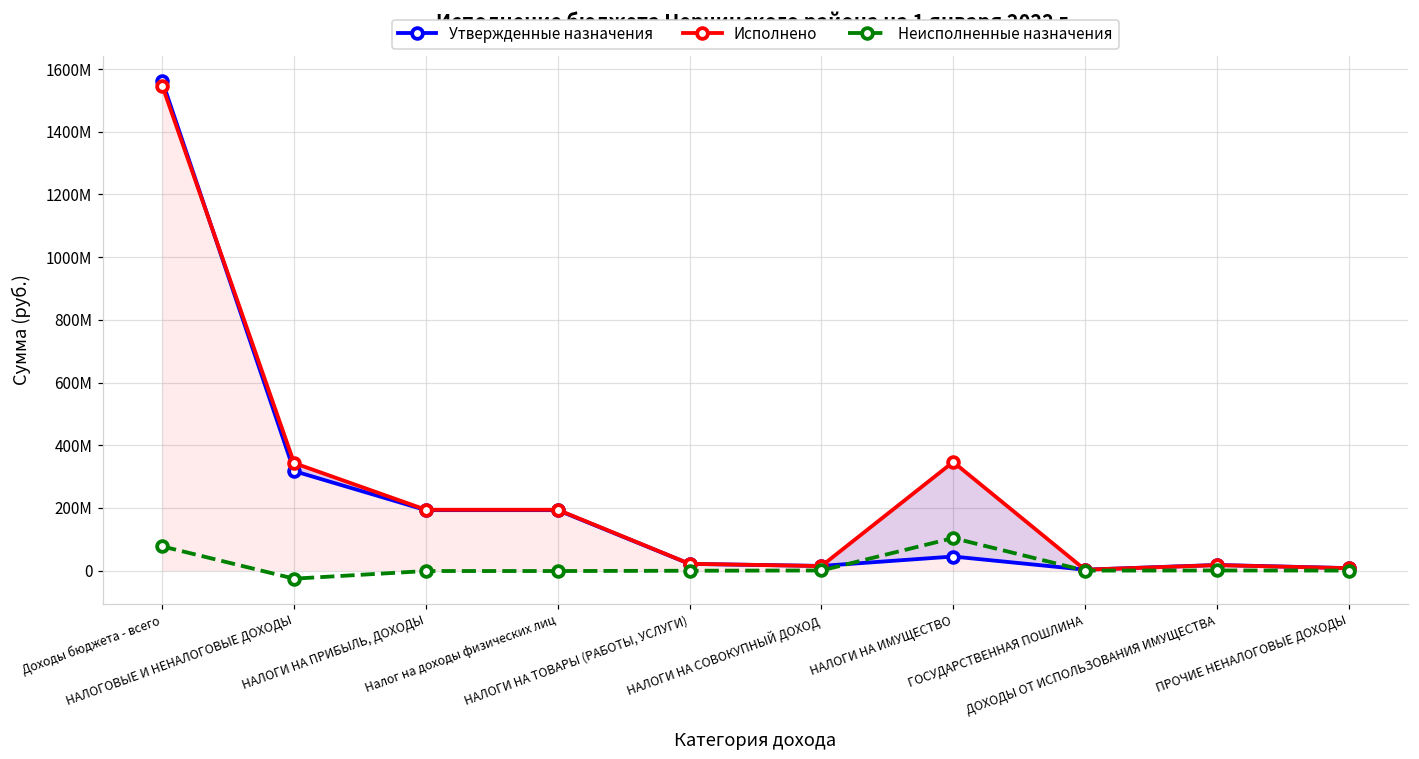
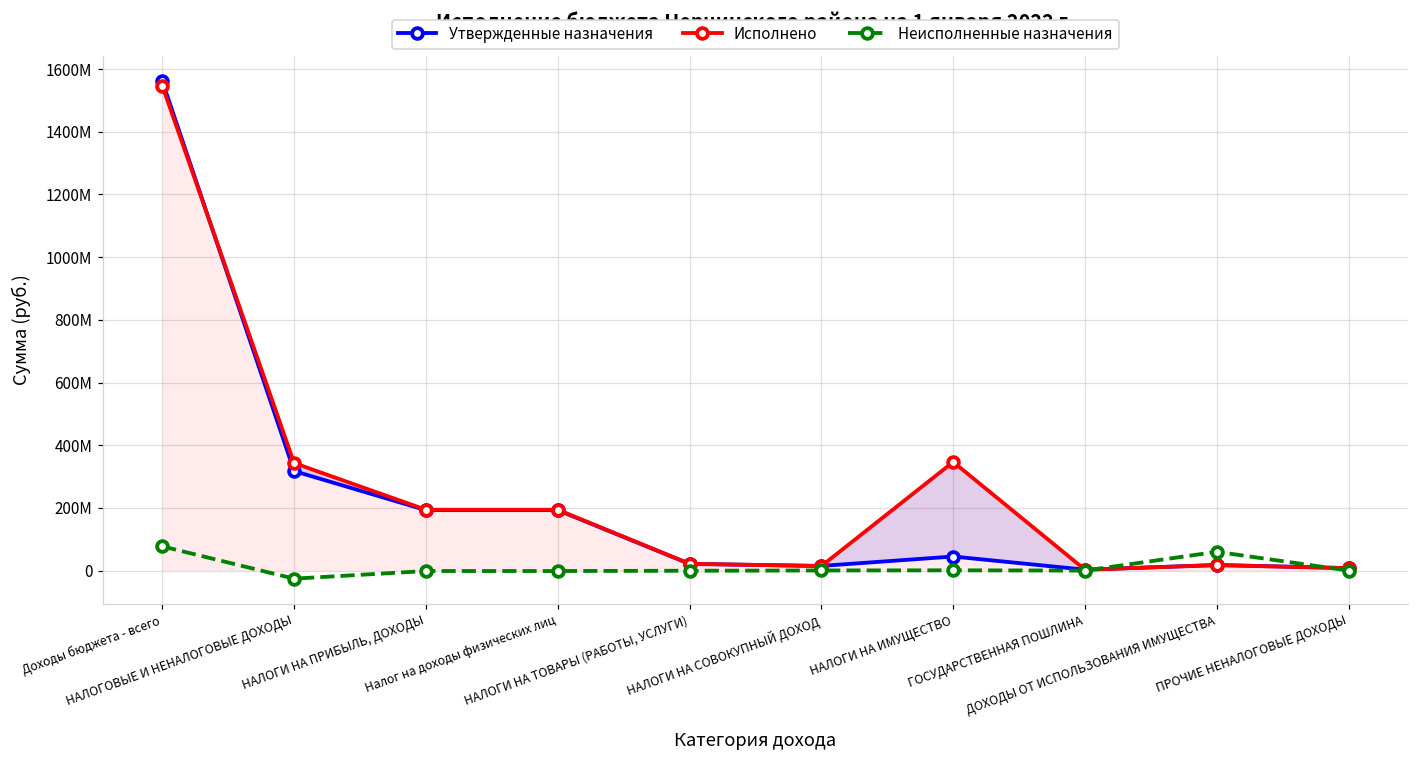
  {
    "Исполнено": {
      "Доходы бюджета - всего": 1550000000
    },
    "Неисполненные назначения": {
      "Доходы бюджета - всего": 80000000,
      "НАЛОГОВЫЕ И НЕНАЛОГОВЫЕ ДОХОДЫ": -30000000,
      "НАЛОГИ НА ПРИБЫЛЬ, ДОХОДЫ": 0,
      "Налог на доходы физических лиц": 0,
      "НАЛОГИ НА ТОВАРЫ (РАБОТЫ, УСЛУГИ)": 0,
      "НАЛОГИ НА СОВОКУПНЫЙ ДОХОД": 0,
-     "НАЛОГИ НА ИМУЩЕСТВО": 100000000,
-     "ДОХОДЫ ОТ ИСПОЛЬЗОВАНИЯ ИМУЩЕСТВА": 0
+     "НАЛОГИ НА ИМУЩЕСТВО": 0,
+     "ДОХОДЫ ОТ ИСПОЛЬЗОВАНИЯ ИМУЩЕСТВА": 60000000
    }
  }
